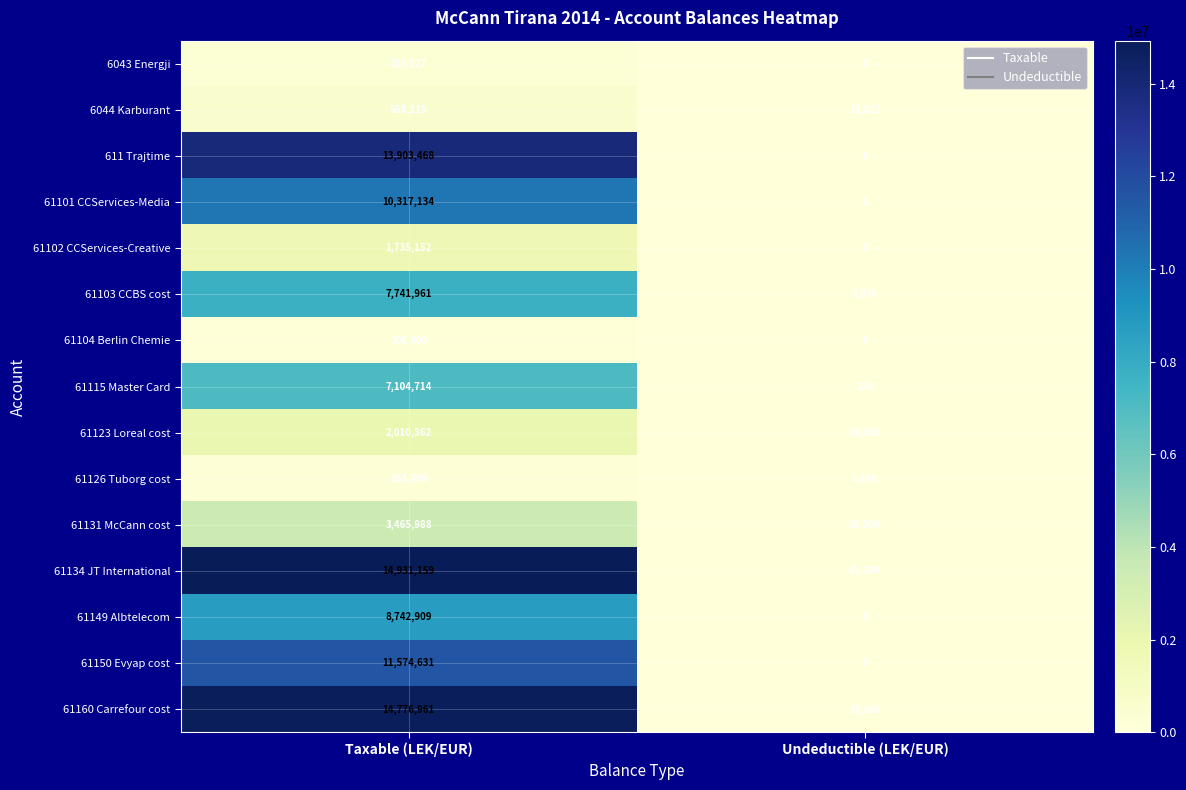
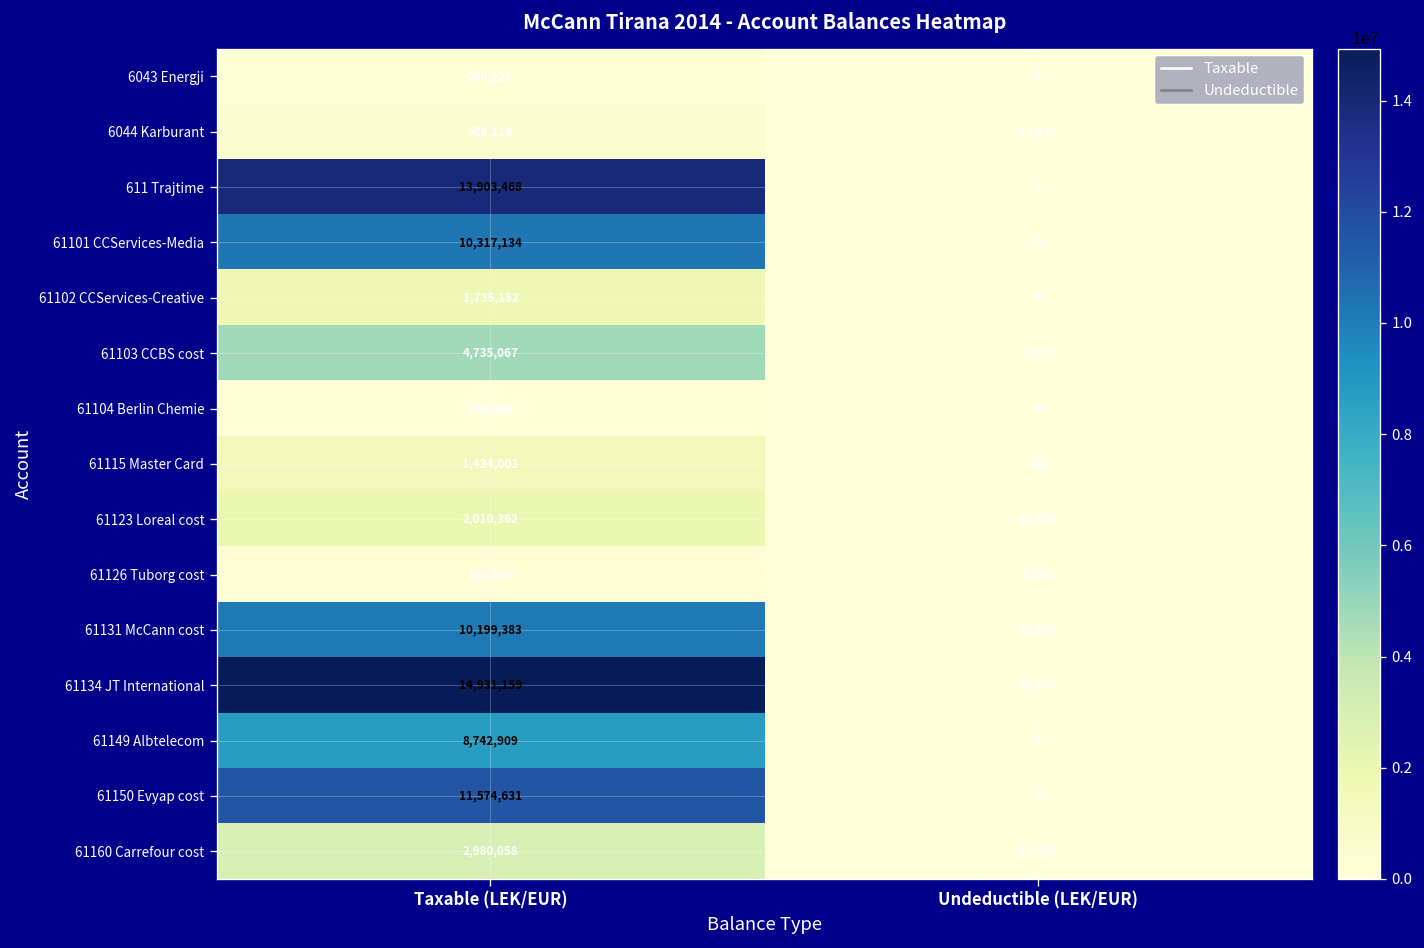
  {
    "611 Trajtime": {
      "Taxable (LEK/EUR)": "13,903,468"
    },
    "61101 CCServices-Media": {
      "Taxable (LEK/EUR)": "10,317,134"
    },
    "61102 CCServices-Creative": {
      "Taxable (LEK/EUR)": "1,735,152"
    },
    "61103 CCBS cost": {
-     "Taxable (LEK/EUR)": "7,741,961"
+     "Taxable (LEK/EUR)": "4,735,067"
    },
    "61115 Master Card": {
-     "Taxable (LEK/EUR)": "7,104,714"
+     "Taxable (LEK/EUR)": "1,434,003"
    },
    "61123 Loreal cost": {
      "Taxable (LEK/EUR)": "2,010,362"
    },
    "61131 McCann cost": {
-     "Taxable (LEK/EUR)": "3,465,988"
+     "Taxable (LEK/EUR)": "10,199,383"
    },
    "61134 JT International": {
      "Taxable (LEK/EUR)": "14,931,159"
    },
    "61149 Albtelecom": {
      "Taxable (LEK/EUR)": "8,742,909"
    },
    "61150 Evyap cost": {
      "Taxable (LEK/EUR)": "11,574,631"
    },
    "61160 Carrefour cost": {
-     "Taxable (LEK/EUR)": "14,776,961"
+     "Taxable (LEK/EUR)": "2,980,058"
    }
  }
